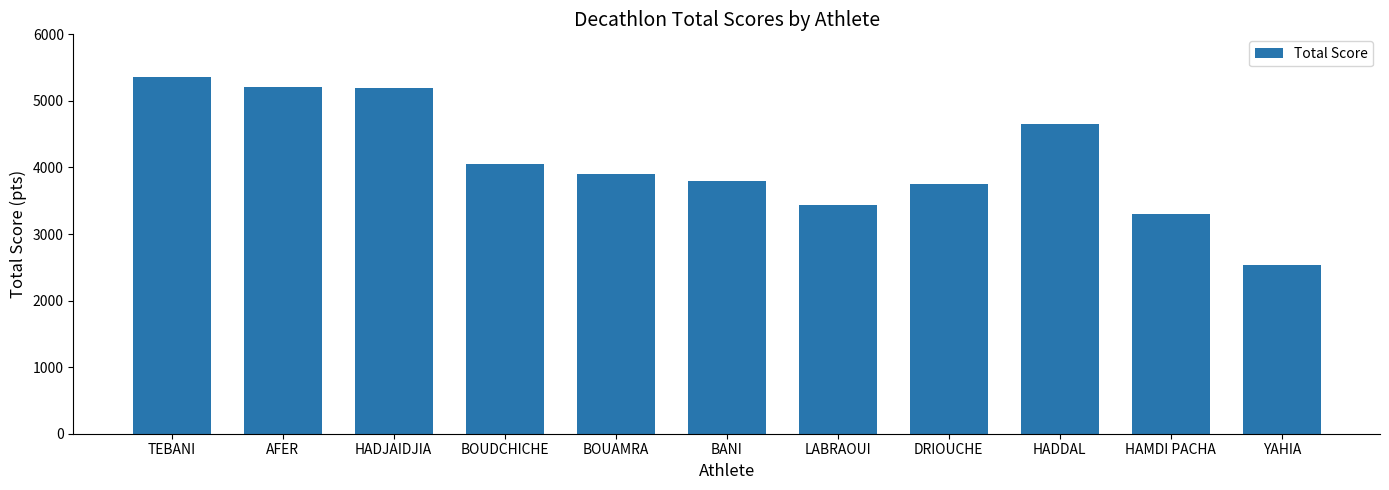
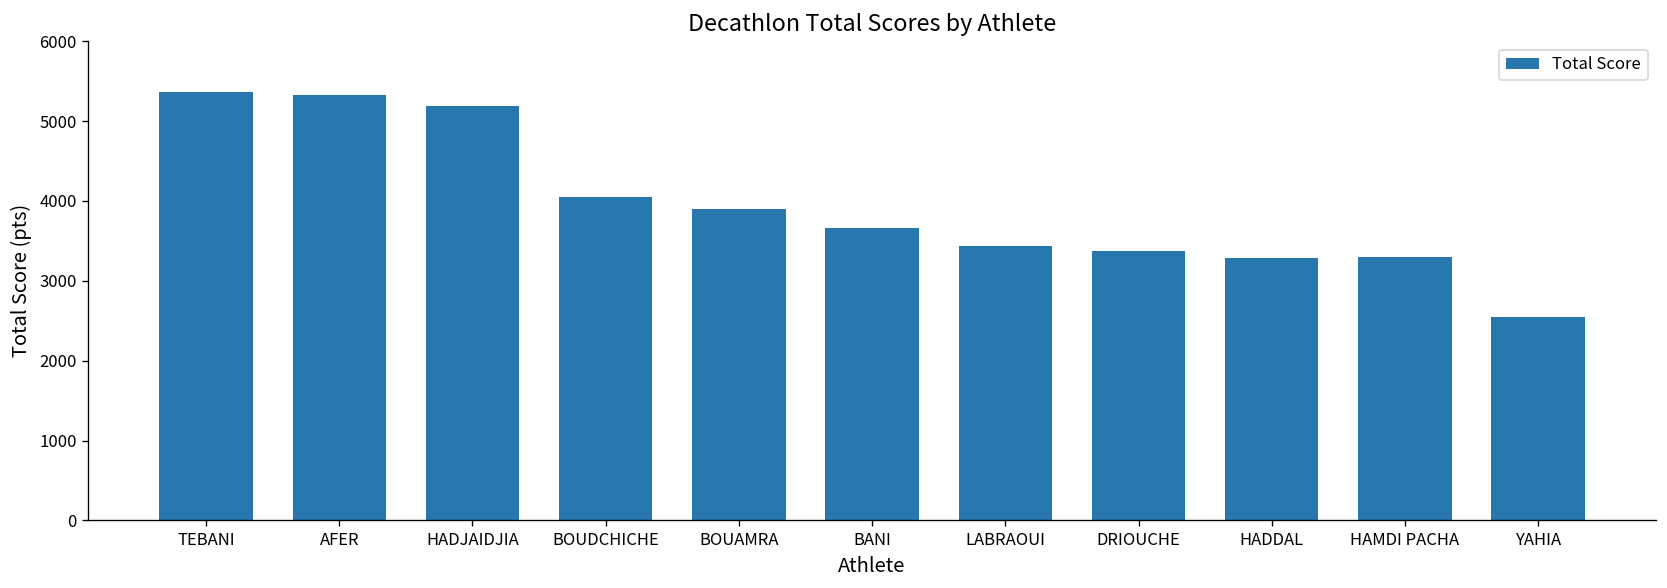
  {
    "TEBANI": 5400,
-   "AFER": 5200,
+   "AFER": 5300,
    "HADJAIDJIA": 5200,
    "BOUDCHICHE": 4100,
    "BOUAMRA": 3900,
-   "BANI": 3800,
+   "BANI": 3700,
    "LABRAOUI": 3400,
-   "DRIOUCHE": 3800,
-   "HADDAL": 4600,
+   "DRIOUCHE": 3400,
+   "HADDAL": 3300,
    "HAMDI PACHA": 3300,
    "YAHIA": 2500
  }
